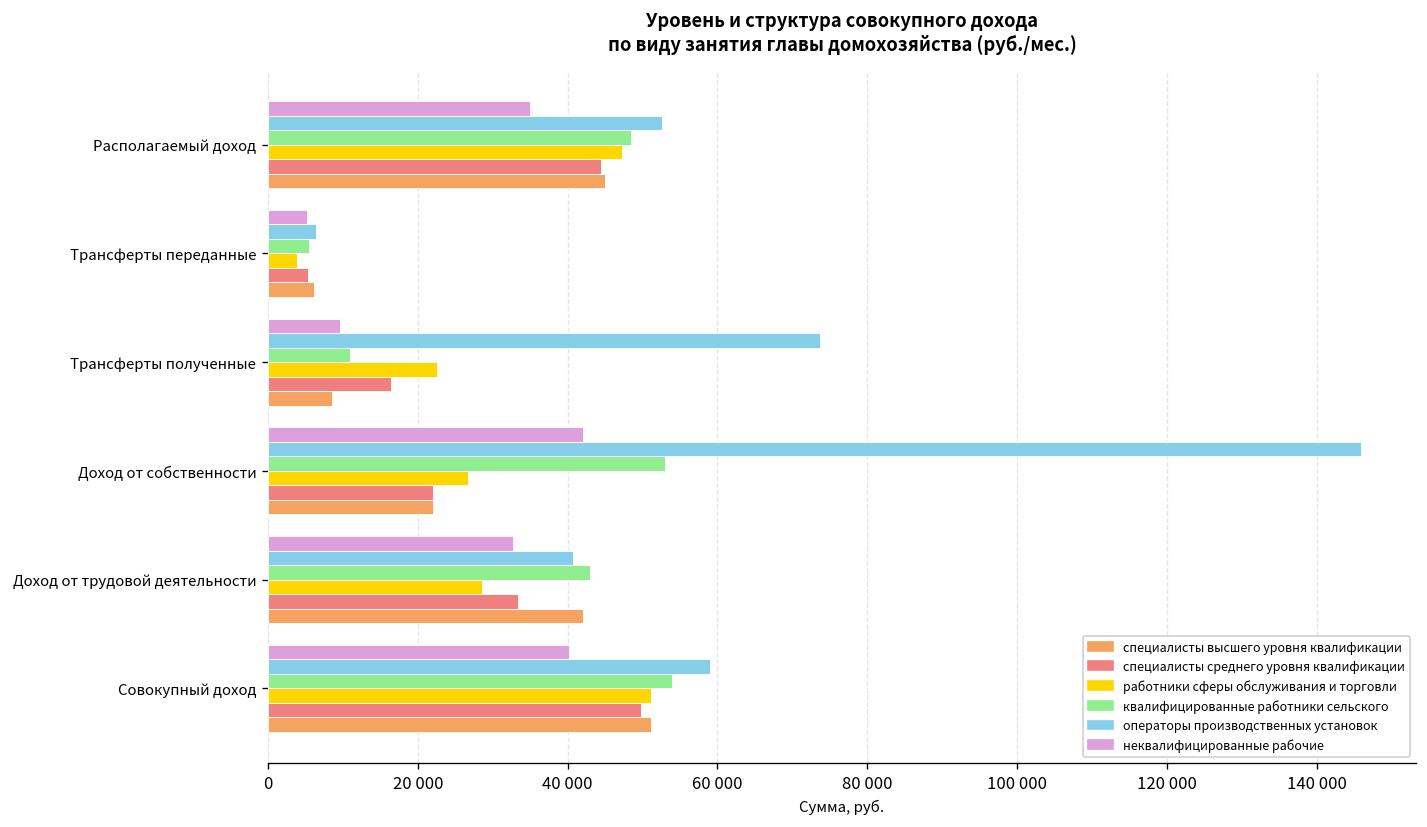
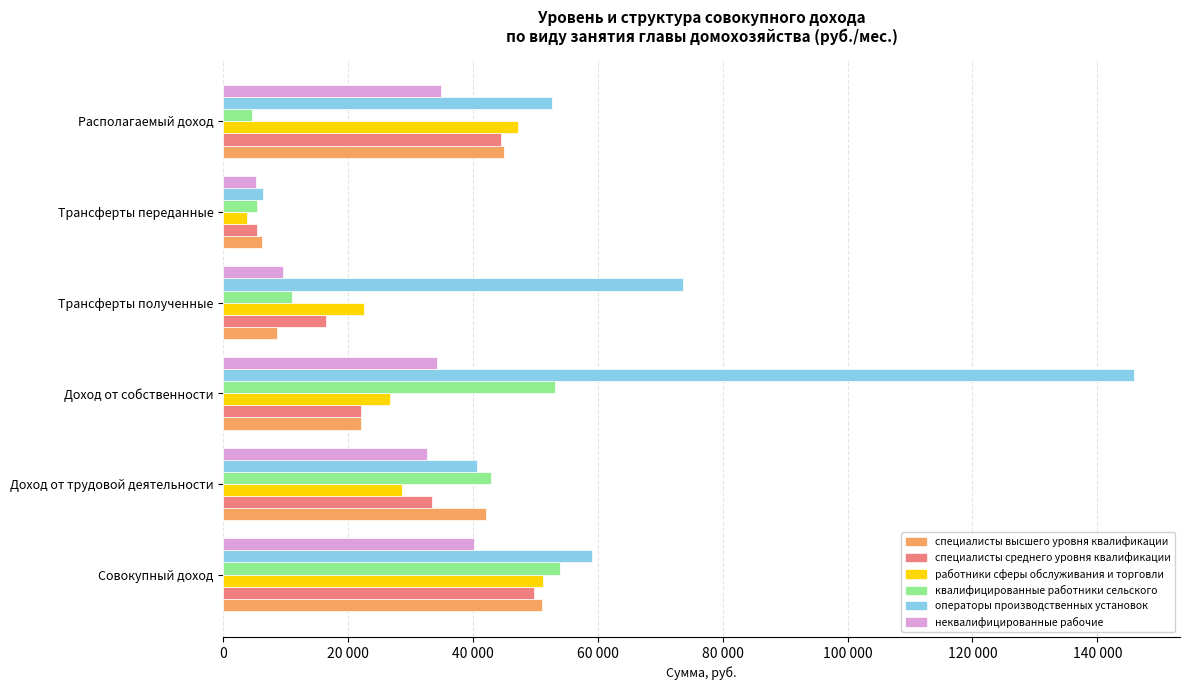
  {
    "работники сферы обслуживания и торговли": {
      "Располагаемый доход": 47000,
      "Трансферты переданные": 4000,
      "Трансферты полученные": 23000,
      "Доход от собственности": 27000,
      "Доход от трудовой деятельности": 29000,
      "Совокупный доход": 51000
    },
    "квалифицированные работники сельского": {
-     "Располагаемый доход": 48000,
+     "Располагаемый доход": 5000,
      "Трансферты переданные": 5000,
      "Трансферты полученные": 11000,
      "Доход от собственности": 53000,
      "Доход от трудовой деятельности": 43000,
      "Совокупный доход": 54000
    },
    "операторы производственных установок": {
      "Располагаемый доход": 53000,
      "Трансферты переданные": 6000,
      "Трансферты полученные": 74000,
      "Доход от собственности": 146000,
      "Доход от трудовой деятельности": 41000,
      "Совокупный доход": 59000
    },
    "неквалифицированные рабочие": {
      "Располагаемый доход": 35000,
      "Трансферты переданные": 5000,
      "Трансферты полученные": 10000,
-     "Доход от собственности": 42000,
+     "Доход от собственности": 34000,
      "Доход от трудовой деятельности": 33000,
      "Совокупный доход": 40000
    }
  }
